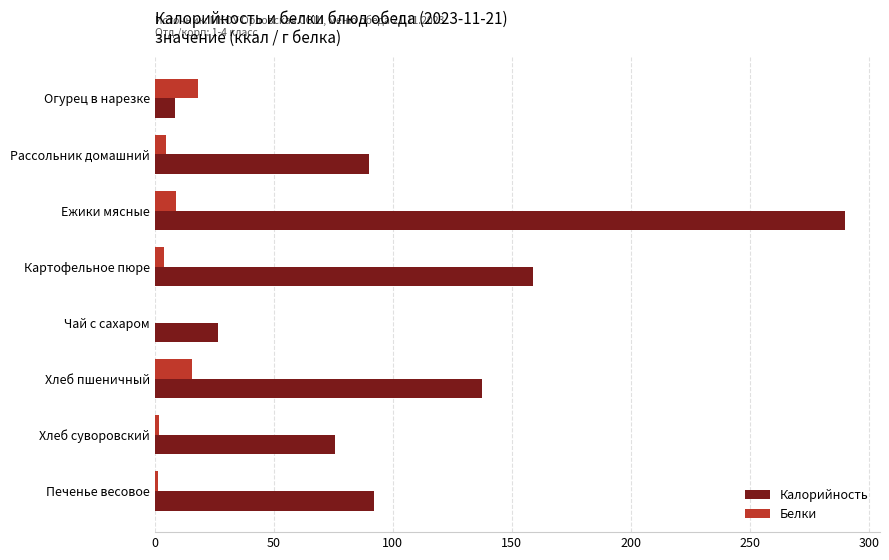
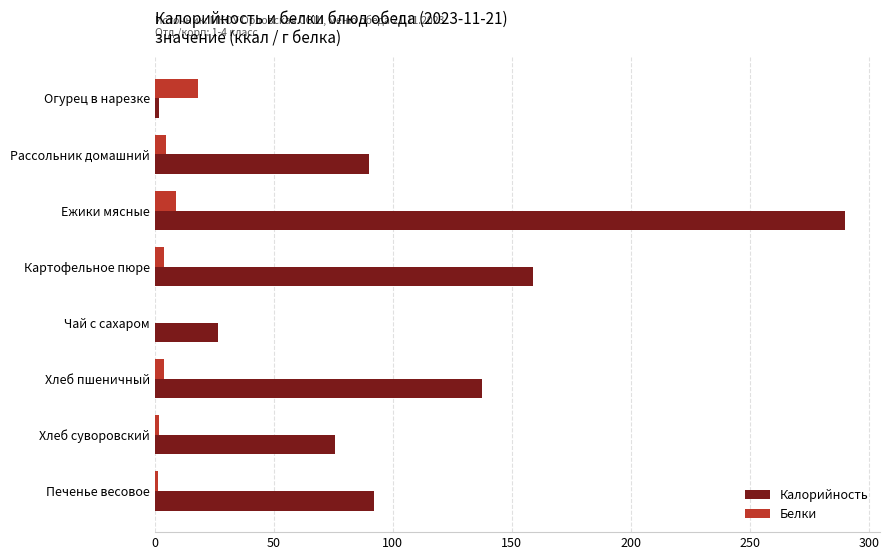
  {
    "Калорийность": {
-     "Огурец в нарезке": 8,
+     "Огурец в нарезке": 2,
      "Рассольник домашний": 90,
      "Ежики мясные": 290,
      "Картофельное пюре": 159,
      "Чай с сахаром": 27,
      "Хлеб пшеничный": 137,
      "Хлеб суворовский": 76,
      "Печенье весовое": 92
    },
    "Белки": {
      "Огурец в нарезке": 18,
      "Рассольник домашний": 5,
      "Ежики мясные": 9,
      "Картофельное пюре": 4,
-     "Хлеб пшеничный": 16,
+     "Хлеб пшеничный": 4,
      "Хлеб суворовский": 2,
      "Печенье весовое": 2
    }
  }
